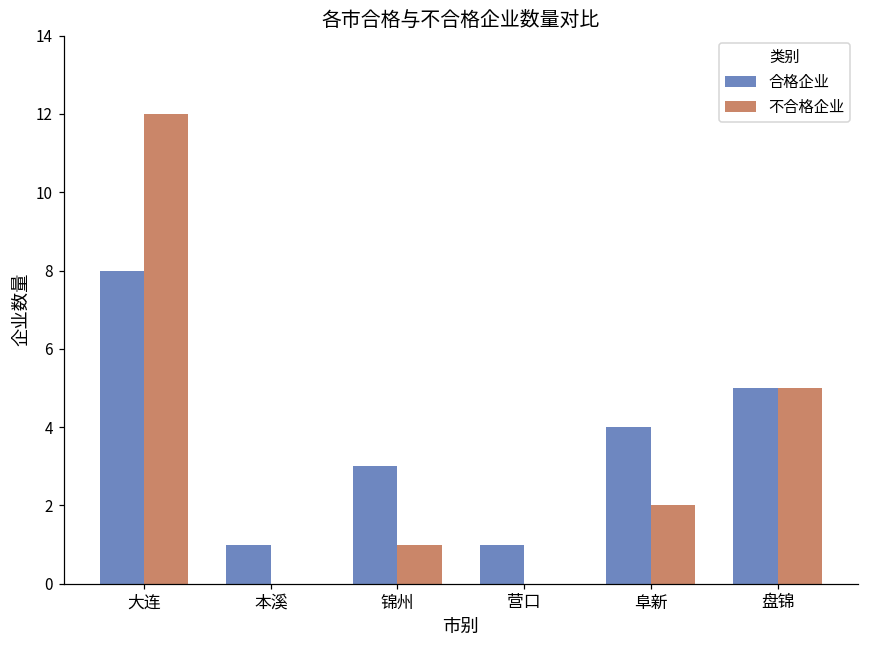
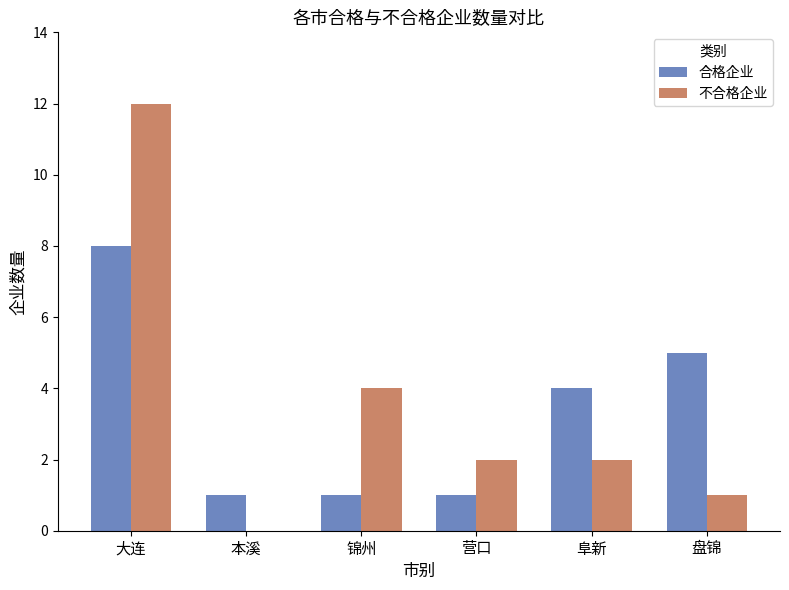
  {
    "合格企业": {
      "大连": 8,
      "本溪": 1,
-     "锦州": 3,
+     "锦州": 1,
      "营口": 1,
      "阜新": 4,
      "盘锦": 5
    },
    "不合格企业": {
      "大连": 12,
      "本溪": 0,
-     "锦州": 1,
-     "营口": 0,
+     "锦州": 4,
+     "营口": 2,
      "阜新": 2,
-     "盘锦": 5
+     "盘锦": 1
    }
  }
